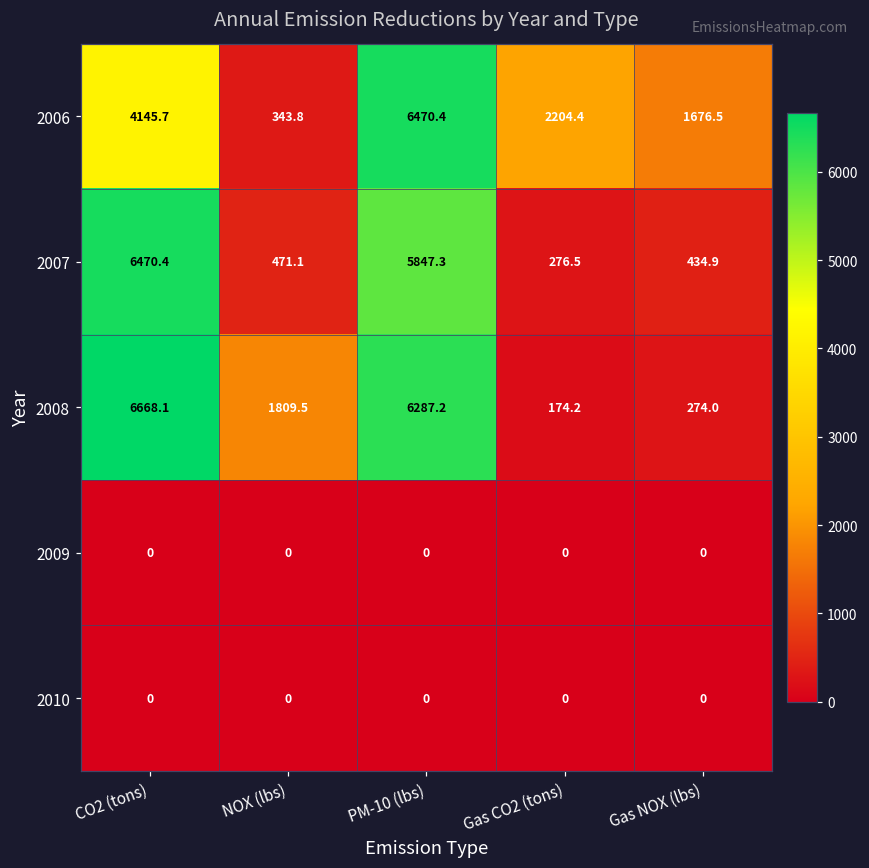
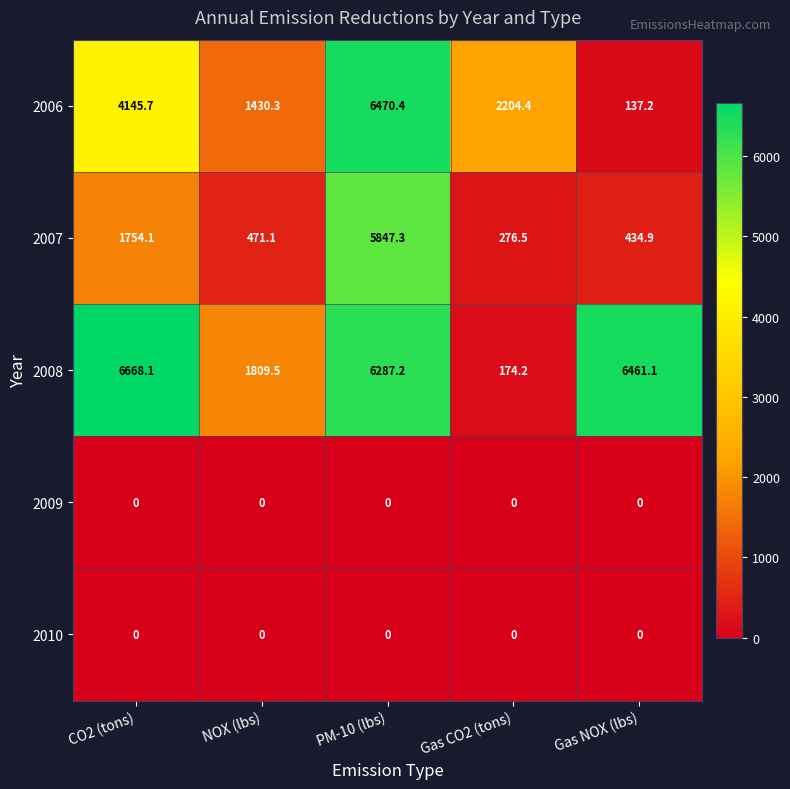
  {
    "2006": {
      "CO2 (tons)": 4145.7,
-     "NOX (lbs)": 343.8,
+     "NOX (lbs)": 1430.3,
      "PM-10 (lbs)": 6470.4,
      "Gas CO2 (tons)": 2204.4,
-     "Gas NOX (lbs)": 1676.5
+     "Gas NOX (lbs)": 137.2
    },
    "2007": {
-     "CO2 (tons)": 6470.4,
+     "CO2 (tons)": 1754.1,
      "NOX (lbs)": 471.1,
      "PM-10 (lbs)": 5847.3,
      "Gas CO2 (tons)": 276.5,
      "Gas NOX (lbs)": 434.9
    },
    "2008": {
      "CO2 (tons)": 6668.1,
      "NOX (lbs)": 1809.5,
      "PM-10 (lbs)": 6287.2,
      "Gas CO2 (tons)": 174.2,
-     "Gas NOX (lbs)": 274.0
+     "Gas NOX (lbs)": 6461.1
    },
    "2009": {
      "CO2 (tons)": 0,
      "NOX (lbs)": 0,
      "PM-10 (lbs)": 0,
      "Gas CO2 (tons)": 0,
      "Gas NOX (lbs)": 0
    },
    "2010": {
      "CO2 (tons)": 0,
      "NOX (lbs)": 0,
      "PM-10 (lbs)": 0,
      "Gas CO2 (tons)": 0,
      "Gas NOX (lbs)": 0
    }
  }
